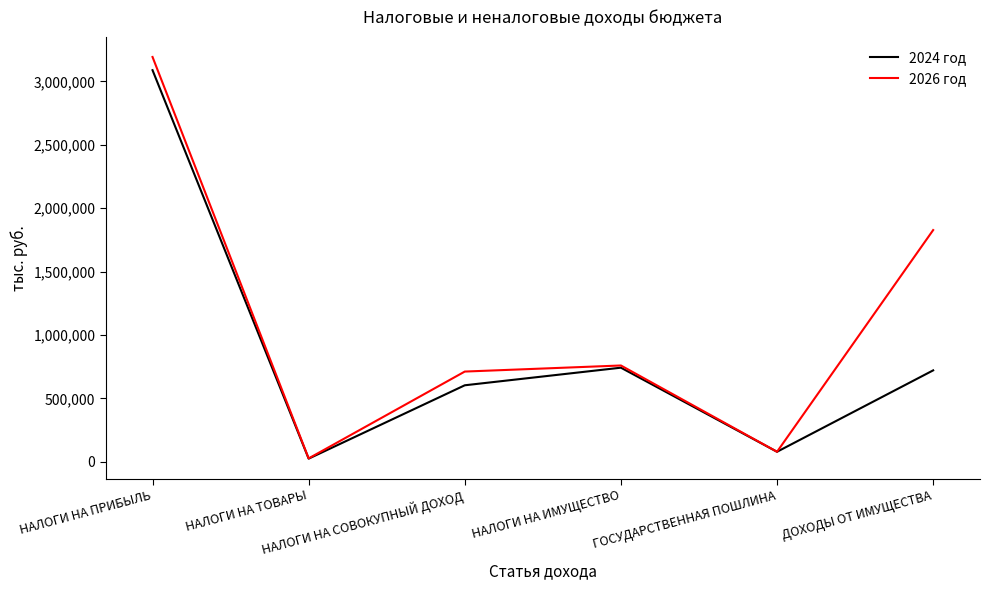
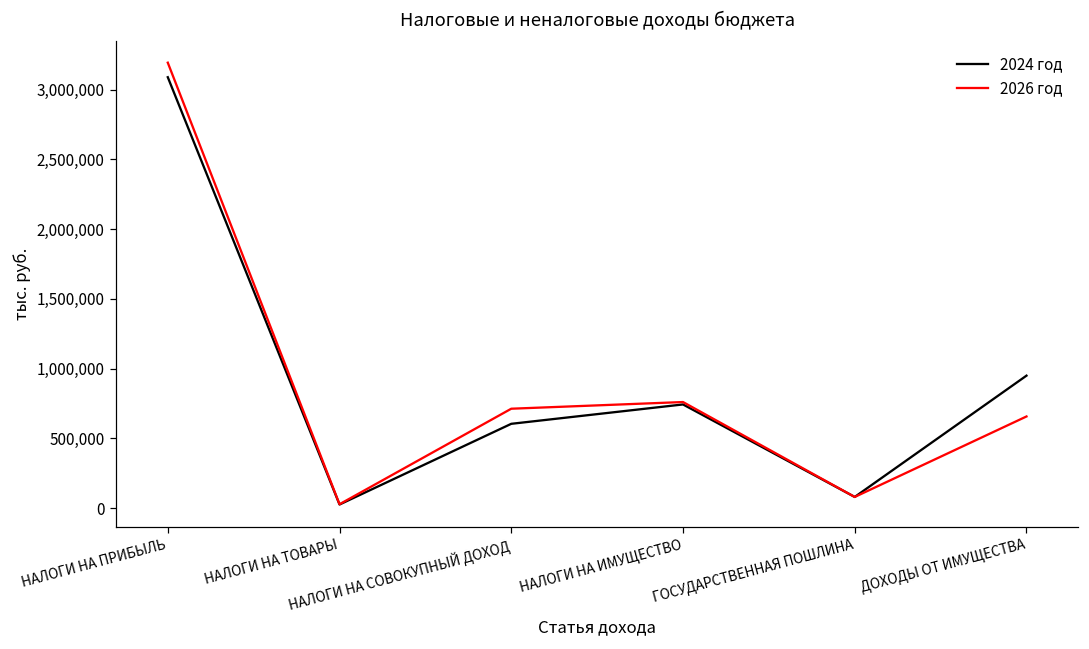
  {
    "2024 год": {
      "НАЛОГИ НА ПРИБЫЛЬ": "3,090,000",
      "НАЛОГИ НА СОВОКУПНЫЙ ДОХОД": "600,000",
-     "ДОХОДЫ ОТ ИМУЩЕСТВА": "720,000"
+     "ДОХОДЫ ОТ ИМУЩЕСТВА": "950,000"
    },
    "2026 год": {
      "НАЛОГИ НА ПРИБЫЛЬ": "3,190,000",
      "НАЛОГИ НА СОВОКУПНЫЙ ДОХОД": "710,000",
-     "ДОХОДЫ ОТ ИМУЩЕСТВА": "1,830,000"
+     "ДОХОДЫ ОТ ИМУЩЕСТВА": "660,000"
    }
  }
